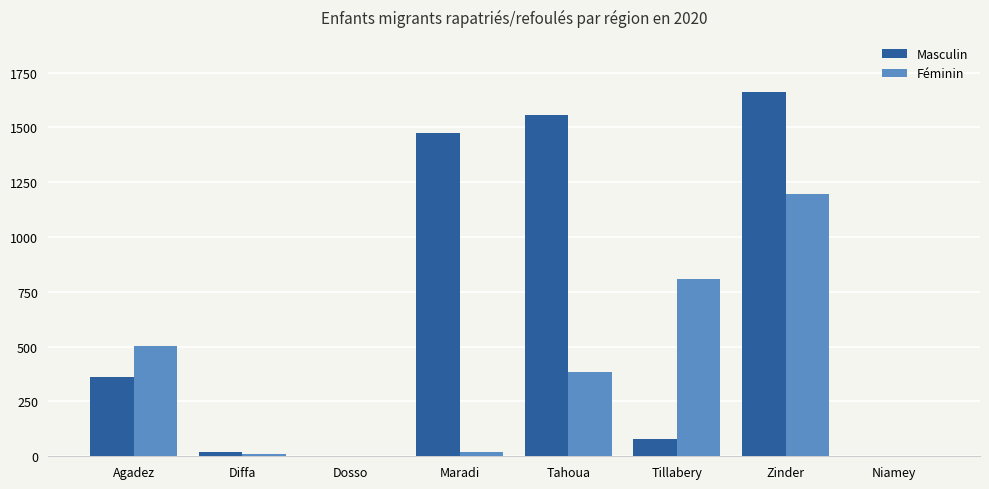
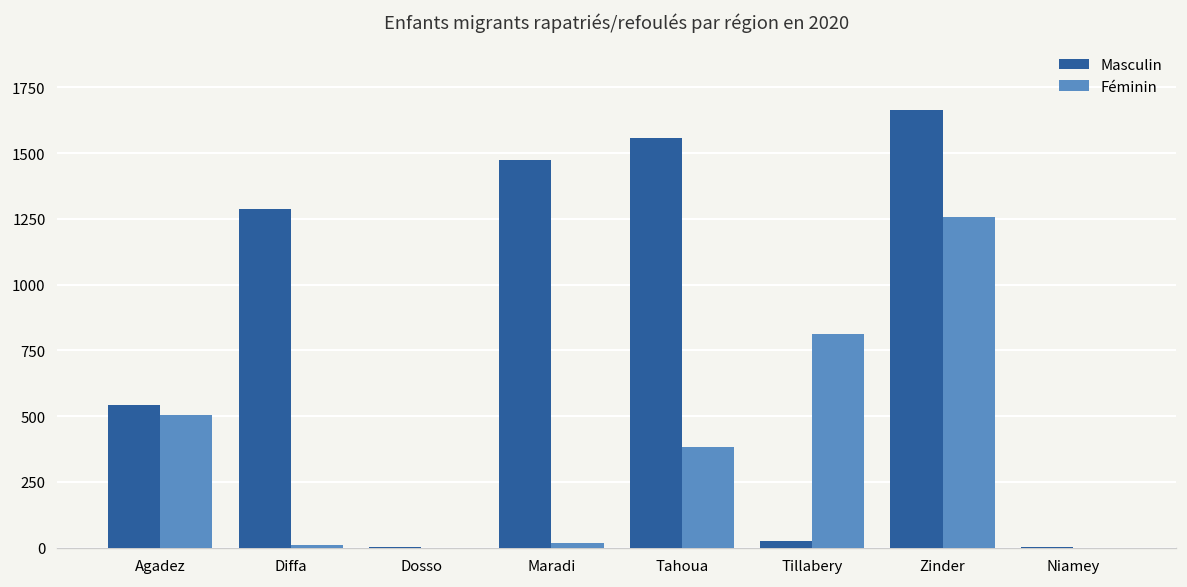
  {
    "Masculin": {
-     "Agadez": 360,
-     "Diffa": 20,
+     "Agadez": 540,
+     "Diffa": 1290,
      "Maradi": 1470,
      "Tahoua": 1560,
-     "Tillabery": 80,
+     "Tillabery": 30,
      "Zinder": 1660
    },
    "Féminin": {
      "Agadez": 510,
      "Diffa": 10,
      "Dosso": 0,
      "Maradi": 20,
      "Tahoua": 380,
      "Tillabery": 810,
-     "Zinder": 1190,
+     "Zinder": 1260,
      "Niamey": 0
    }
  }
